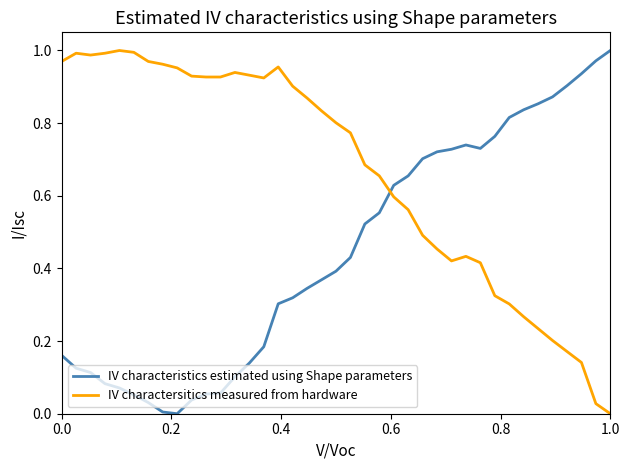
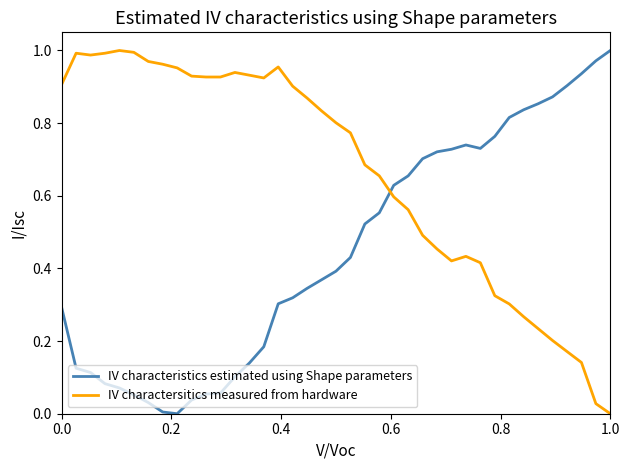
  {
    "IV characteristics estimated using Shape parameters": {
-     "0.0": 0.16,
+     "0.0": 0.29,
      "1.0": 1.00
    },
    "IV charactersitics measured from hardware": {
-     "0.0": 0.97,
+     "0.0": 0.91,
      "1.0": 0.00
    }
  }
